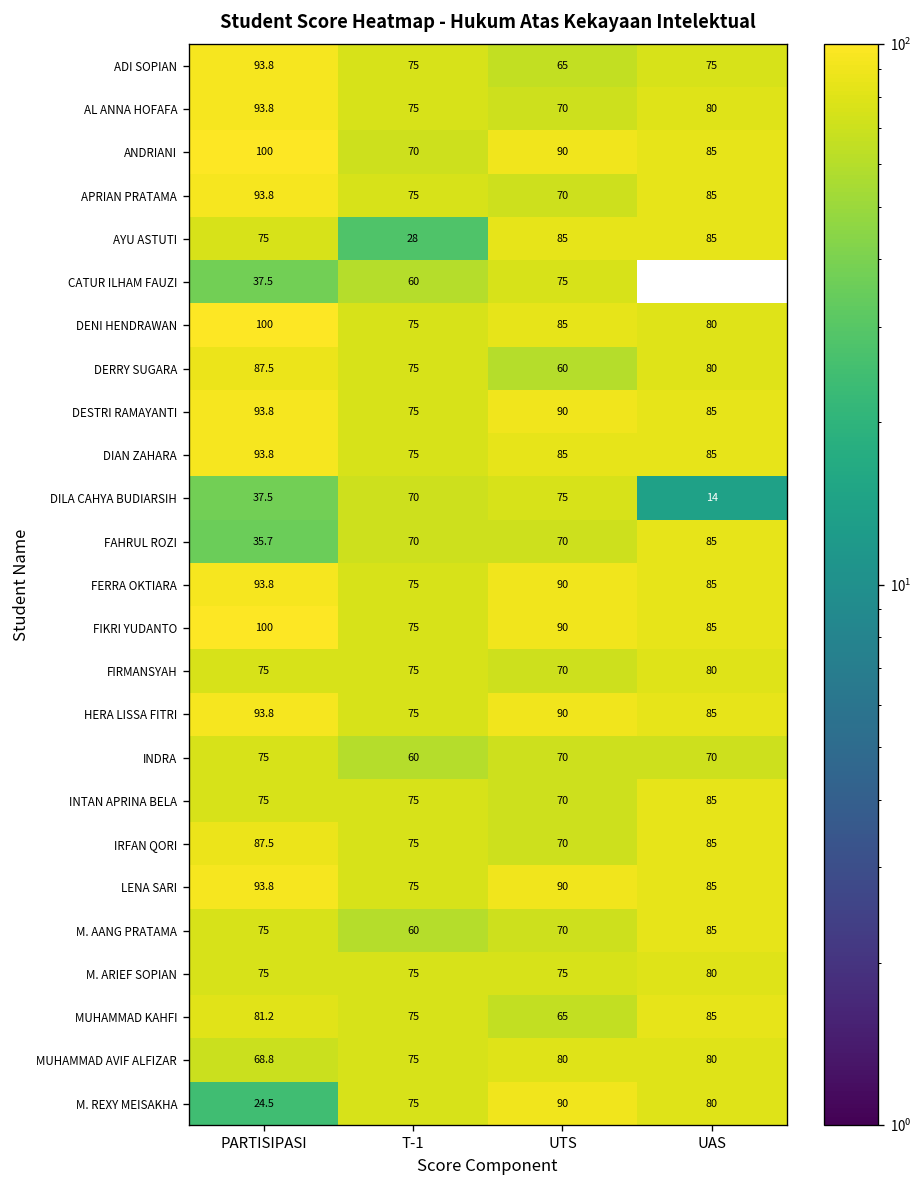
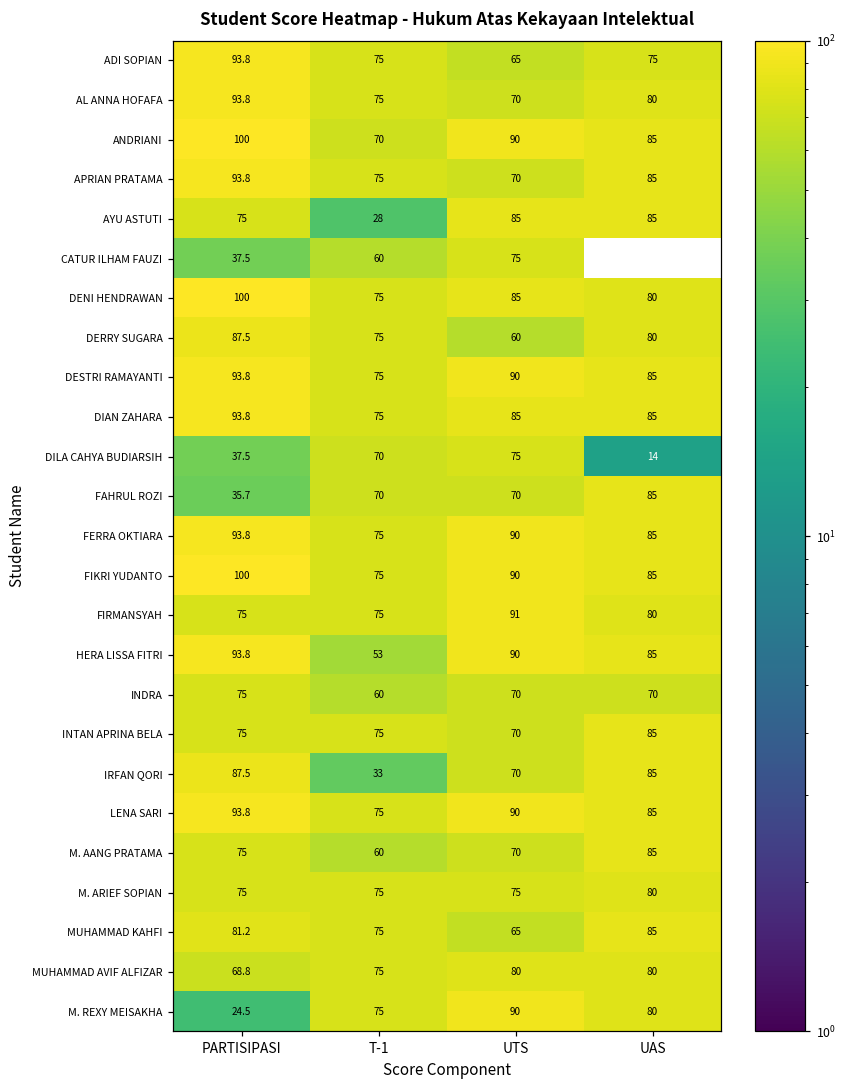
  {
    "ADI SOPIAN": {
      "PARTISIPASI": 93.8,
      "T-1": 75,
      "UTS": 65,
      "UAS": 75
    },
    "AL ANNA HOFAFA": {
      "PARTISIPASI": 93.8,
      "T-1": 75,
      "UTS": 70,
      "UAS": 80
    },
    "ANDRIANI": {
      "PARTISIPASI": 100,
      "T-1": 70,
      "UTS": 90,
      "UAS": 85
    },
    "APRIAN PRATAMA": {
      "PARTISIPASI": 93.8,
      "T-1": 75,
      "UTS": 70,
      "UAS": 85
    },
    "AYU ASTUTI": {
      "PARTISIPASI": 75,
      "T-1": 28,
      "UTS": 85,
      "UAS": 85
    },
    "CATUR ILHAM FAUZI": {
      "PARTISIPASI": 37.5,
      "T-1": 60,
      "UTS": 75
    },
    "DENI HENDRAWAN": {
      "PARTISIPASI": 100,
      "T-1": 75,
      "UTS": 85,
      "UAS": 80
    },
    "DERRY SUGARA": {
      "PARTISIPASI": 87.5,
      "T-1": 75,
      "UTS": 60,
      "UAS": 80
    },
    "DESTRI RAMAYANTI": {
      "PARTISIPASI": 93.8,
      "T-1": 75,
      "UTS": 90,
      "UAS": 85
    },
    "DIAN ZAHARA": {
      "PARTISIPASI": 93.8,
      "T-1": 75,
      "UTS": 85,
      "UAS": 85
    },
    "DILA CAHYA BUDIARSIH": {
      "PARTISIPASI": 37.5,
      "T-1": 70,
      "UTS": 75,
      "UAS": 14
    },
    "FAHRUL ROZI": {
      "PARTISIPASI": 35.7,
      "T-1": 70,
      "UTS": 70,
      "UAS": 85
    },
    "FERRA OKTIARA": {
      "PARTISIPASI": 93.8,
      "T-1": 75,
      "UTS": 90,
      "UAS": 85
    },
    "FIKRI YUDANTO": {
      "PARTISIPASI": 100,
      "T-1": 75,
      "UTS": 90,
      "UAS": 85
    },
    "FIRMANSYAH": {
      "PARTISIPASI": 75,
      "T-1": 75,
-     "UTS": 70,
+     "UTS": 91,
      "UAS": 80
    },
    "HERA LISSA FITRI": {
      "PARTISIPASI": 93.8,
-     "T-1": 75,
+     "T-1": 53,
      "UTS": 90,
      "UAS": 85
    },
    "INDRA": {
      "PARTISIPASI": 75,
      "T-1": 60,
      "UTS": 70,
      "UAS": 70
    },
    "INTAN APRINA BELA": {
      "PARTISIPASI": 75,
      "T-1": 75,
      "UTS": 70,
      "UAS": 85
    },
    "IRFAN QORI": {
      "PARTISIPASI": 87.5,
-     "T-1": 75,
+     "T-1": 33,
      "UTS": 70,
      "UAS": 85
    },
    "LENA SARI": {
      "PARTISIPASI": 93.8,
      "T-1": 75,
      "UTS": 90,
      "UAS": 85
    },
    "M. AANG PRATAMA": {
      "PARTISIPASI": 75,
      "T-1": 60,
      "UTS": 70,
      "UAS": 85
    },
    "M. ARIEF SOPIAN": {
      "PARTISIPASI": 75,
      "T-1": 75,
      "UTS": 75,
      "UAS": 80
    },
    "MUHAMMAD KAHFI": {
      "PARTISIPASI": 81.2,
      "T-1": 75,
      "UTS": 65,
      "UAS": 85
    },
    "MUHAMMAD AVIF ALFIZAR": {
      "PARTISIPASI": 68.8,
      "T-1": 75,
      "UTS": 80,
      "UAS": 80
    },
    "M. REXY MEISAKHA": {
      "PARTISIPASI": 24.5,
      "T-1": 75,
      "UTS": 90,
      "UAS": 80
    }
  }
